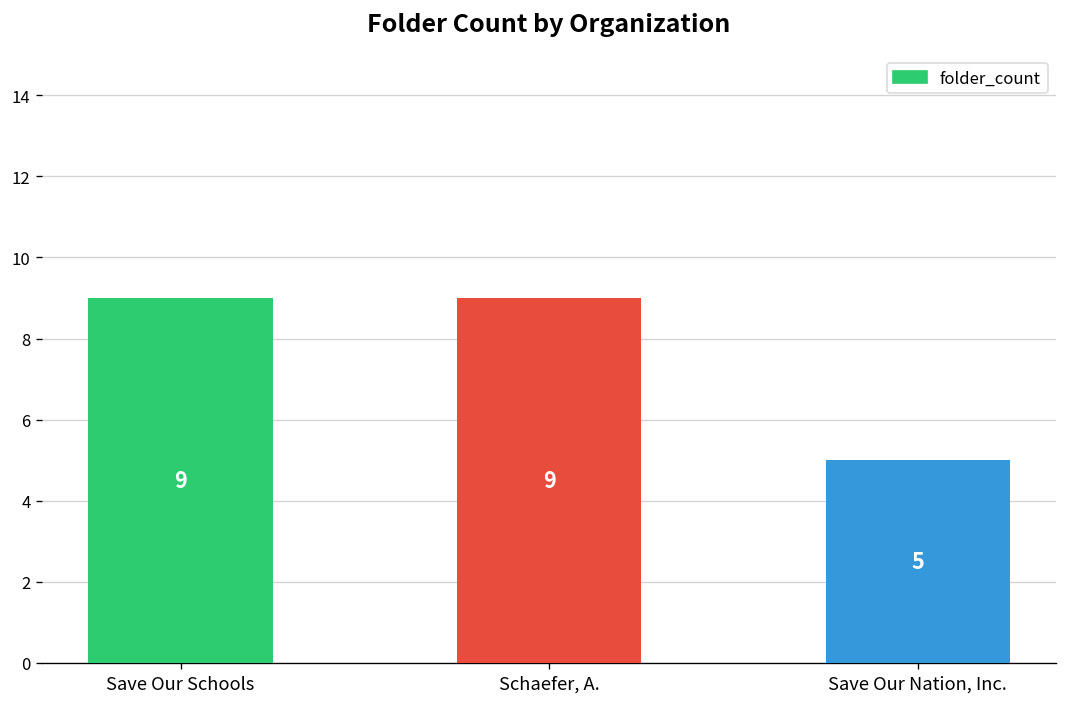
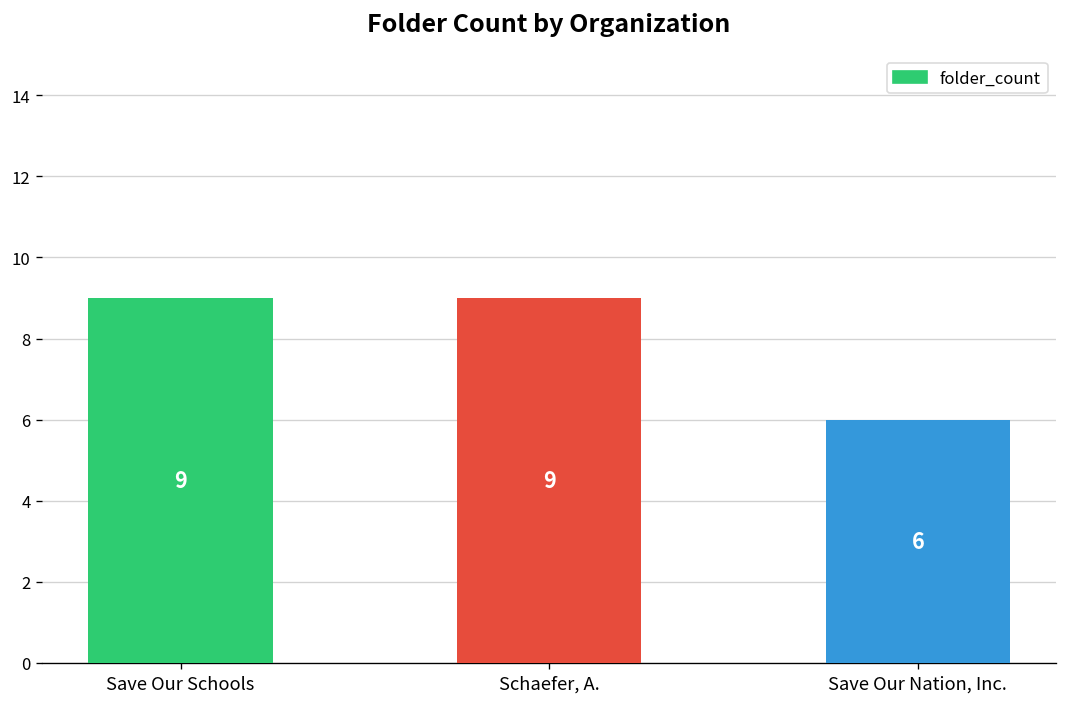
  {
    "Save Our Schools": 9,
    "Schaefer, A.": 9,
-   "Save Our Nation, Inc.": 5
+   "Save Our Nation, Inc.": 6
  }
